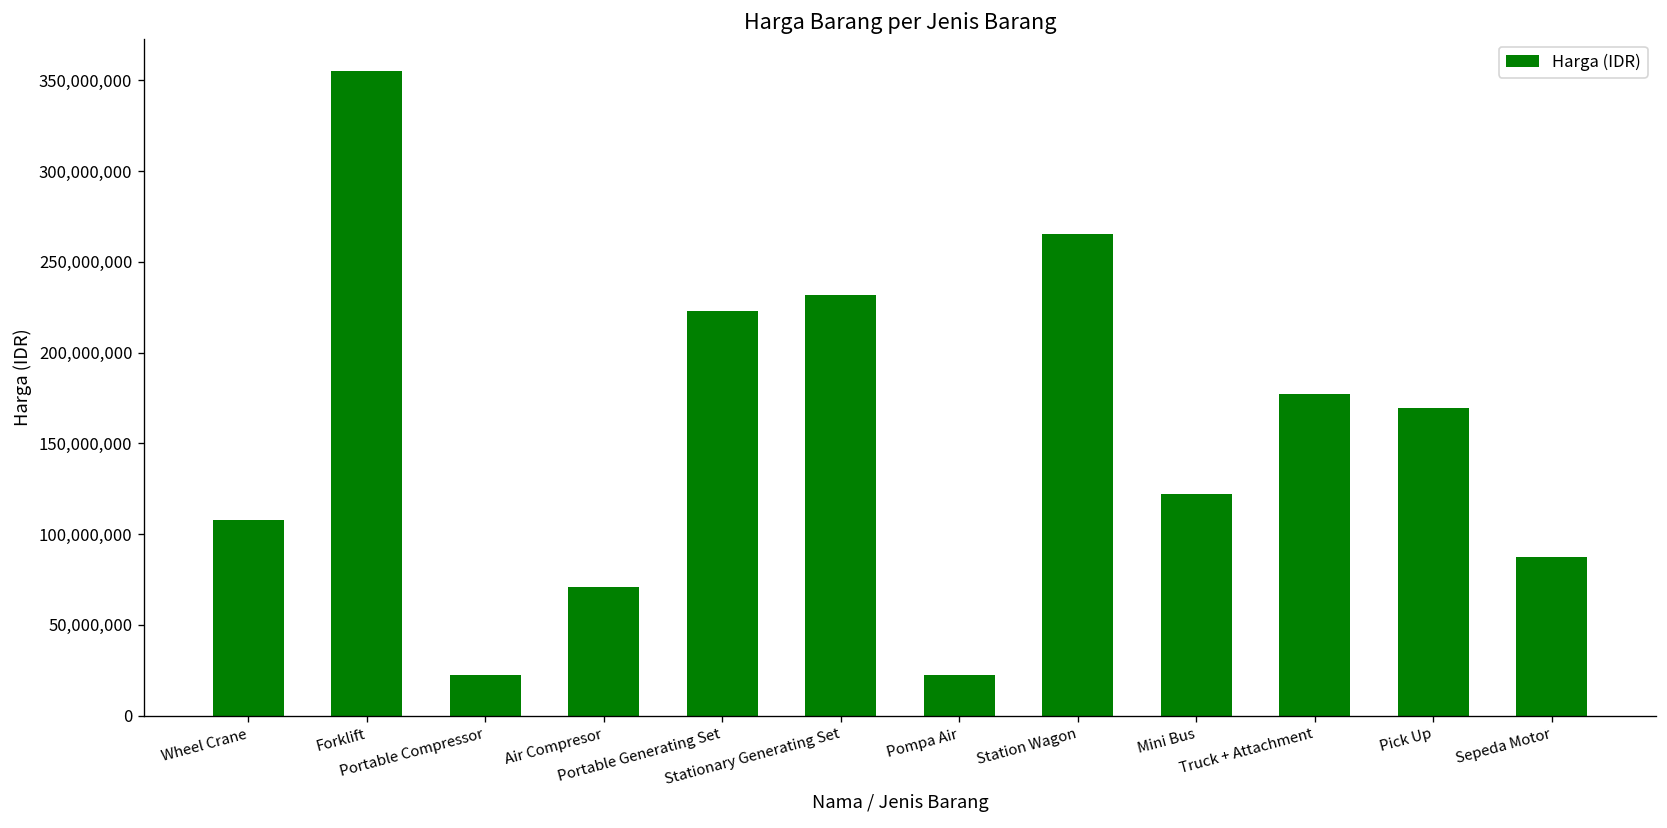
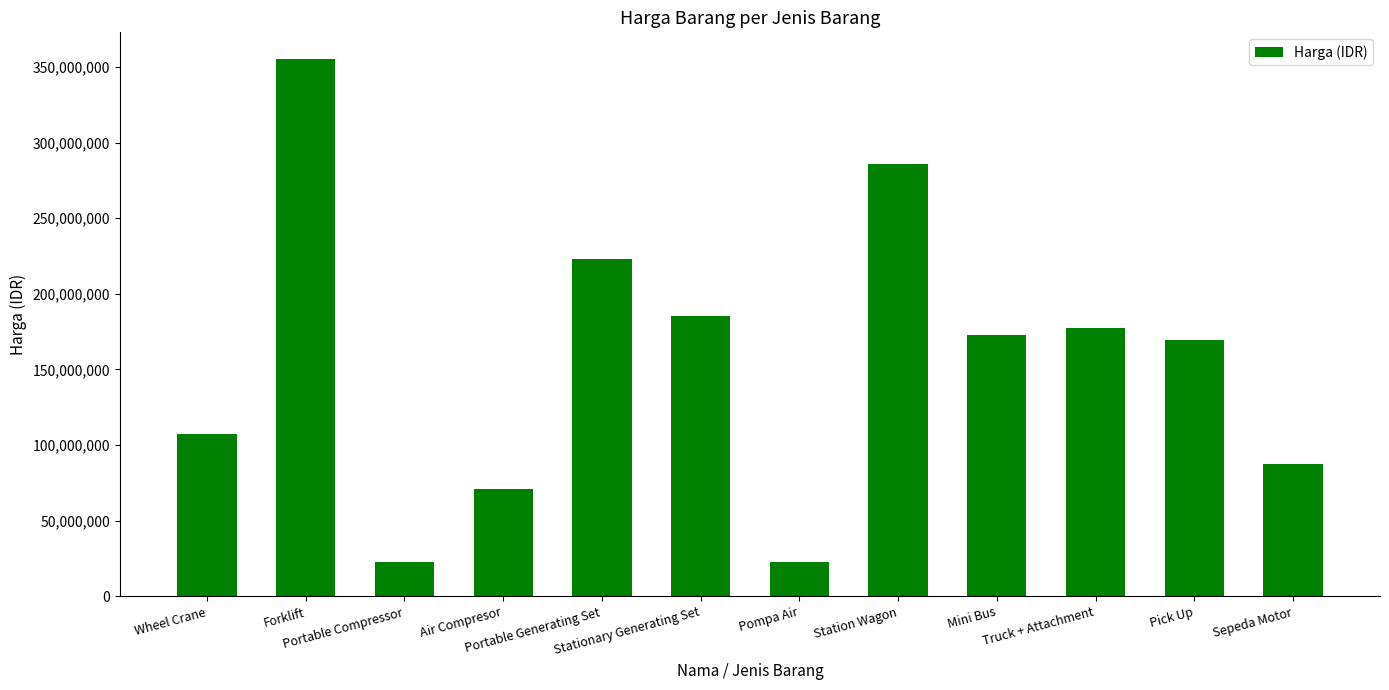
  {
    "Wheel Crane": "108,000,000",
    "Forklift": "355,000,000",
    "Portable Compressor": "22,000,000",
    "Air Compresor": "71,000,000",
    "Portable Generating Set": "223,000,000",
-   "Stationary Generating Set": "232,000,000",
+   "Stationary Generating Set": "185,000,000",
    "Pompa Air": "22,000,000",
-   "Station Wagon": "265,000,000",
-   "Mini Bus": "122,000,000",
+   "Station Wagon": "286,000,000",
+   "Mini Bus": "173,000,000",
    "Truck + Attachment": "177,000,000",
    "Pick Up": "170,000,000",
    "Sepeda Motor": "87,000,000"
  }
